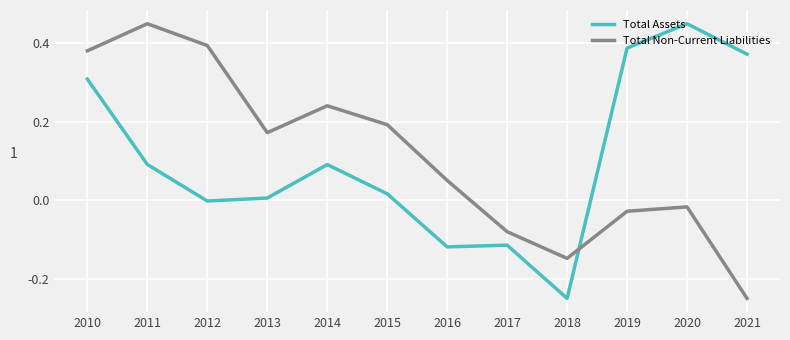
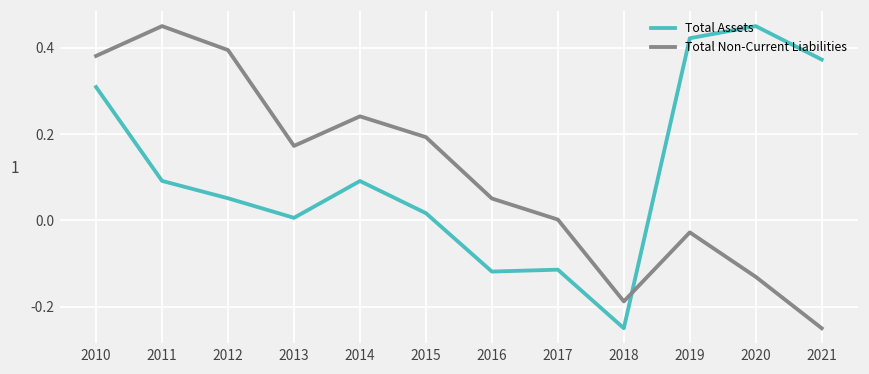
  {
    "Total Assets": {
      "2010": 0.31,
      "2011": 0.09,
-     "2012": 0.00,
+     "2012": 0.05,
      "2013": 0.01,
      "2014": 0.09,
      "2015": 0.02,
      "2016": -0.12,
      "2017": -0.11,
      "2018": -0.25,
-     "2019": 0.39,
+     "2019": 0.42,
      "2020": 0.45,
      "2021": 0.37
    },
    "Total Non-Current Liabilities": {
      "2010": 0.38,
      "2011": 0.45,
      "2012": 0.39,
      "2013": 0.17,
      "2014": 0.24,
      "2015": 0.19,
      "2016": 0.05,
-     "2017": -0.08,
-     "2018": -0.15,
+     "2017": 0.00,
+     "2018": -0.19,
      "2019": -0.03,
-     "2020": -0.02,
+     "2020": -0.13,
      "2021": -0.25
    }
  }
